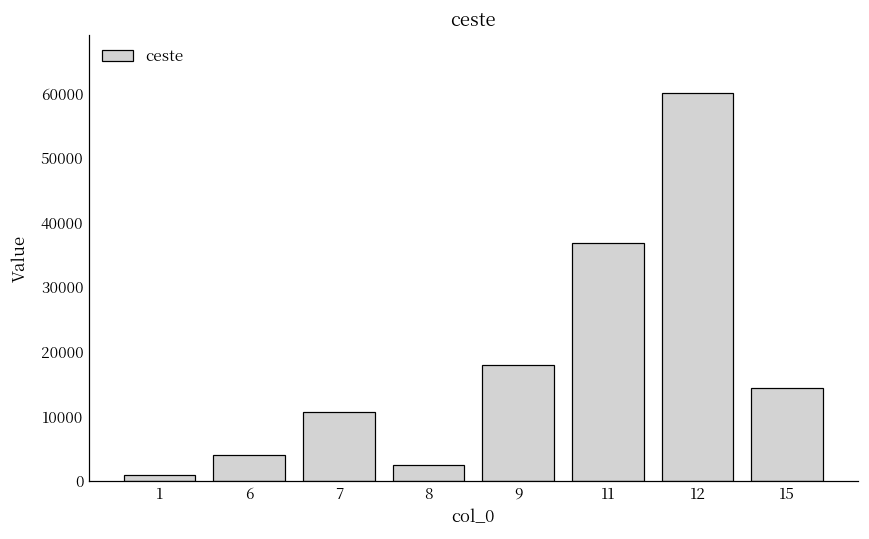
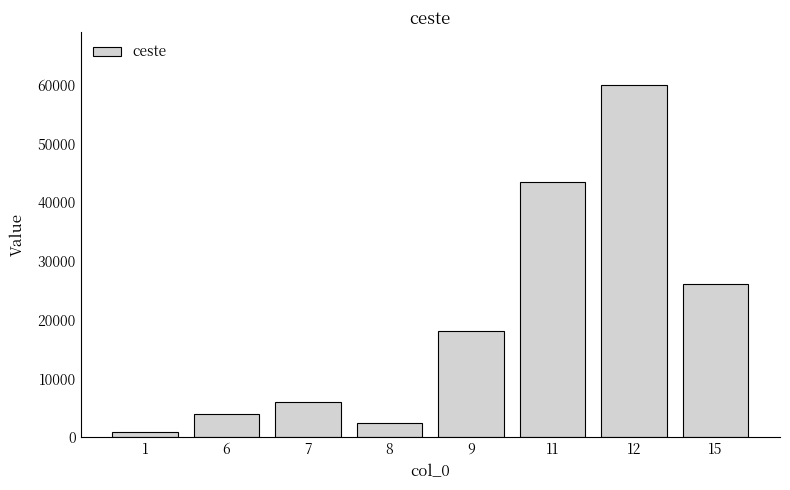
  {
    "1": 1000,
    "6": 4000,
-   "7": 11000,
+   "7": 6000,
    "8": 2000,
    "9": 18000,
-   "11": 37000,
+   "11": 44000,
    "12": 60000,
-   "15": 14000
+   "15": 26000
  }
